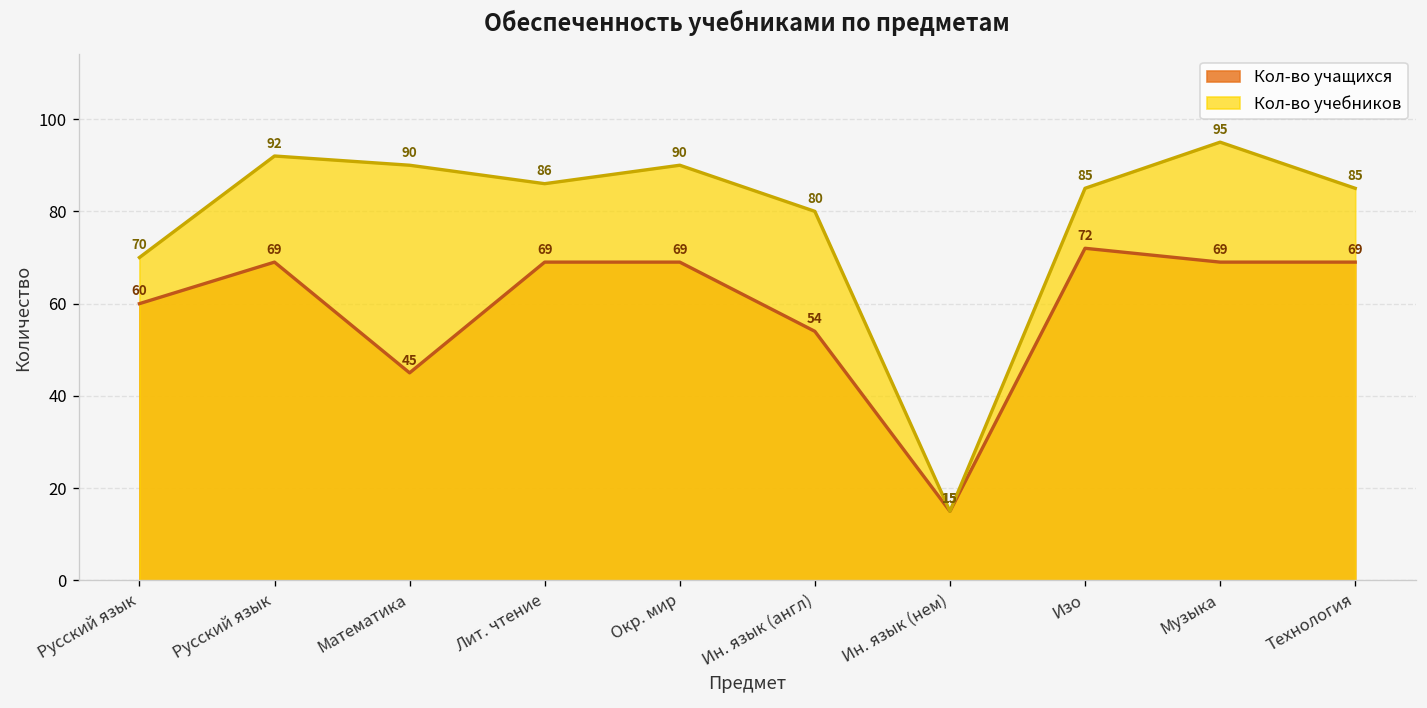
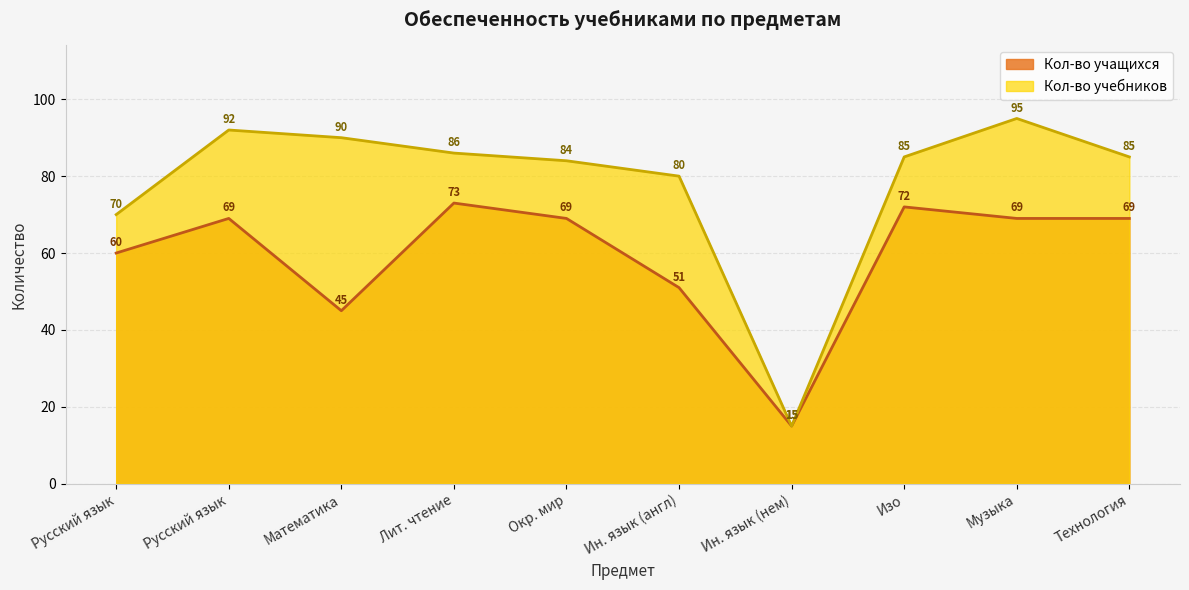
  {
    "Кол-во учащихся": {
      "Математика": 45,
-     "Лит. чтение": 69,
+     "Лит. чтение": 73,
      "Окр. мир": 69,
-     "Ин. язык (англ)": 54,
+     "Ин. язык (англ)": 51,
      "Изо": 72,
      "Музыка": 69,
      "Технология": 69
    },
    "Кол-во учебников": {
      "Математика": 90,
      "Лит. чтение": 86,
-     "Окр. мир": 90,
+     "Окр. мир": 84,
      "Ин. язык (англ)": 80,
      "Изо": 85,
      "Музыка": 95,
      "Технология": 85
    }
  }
